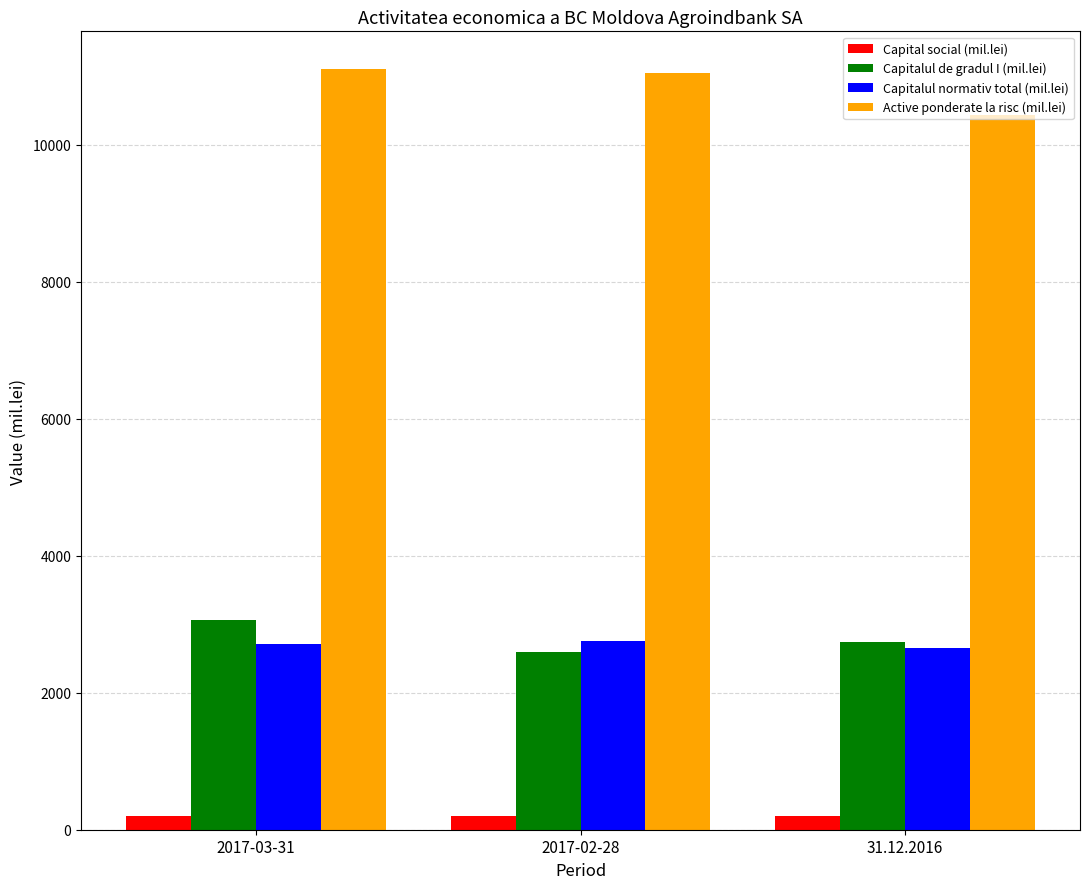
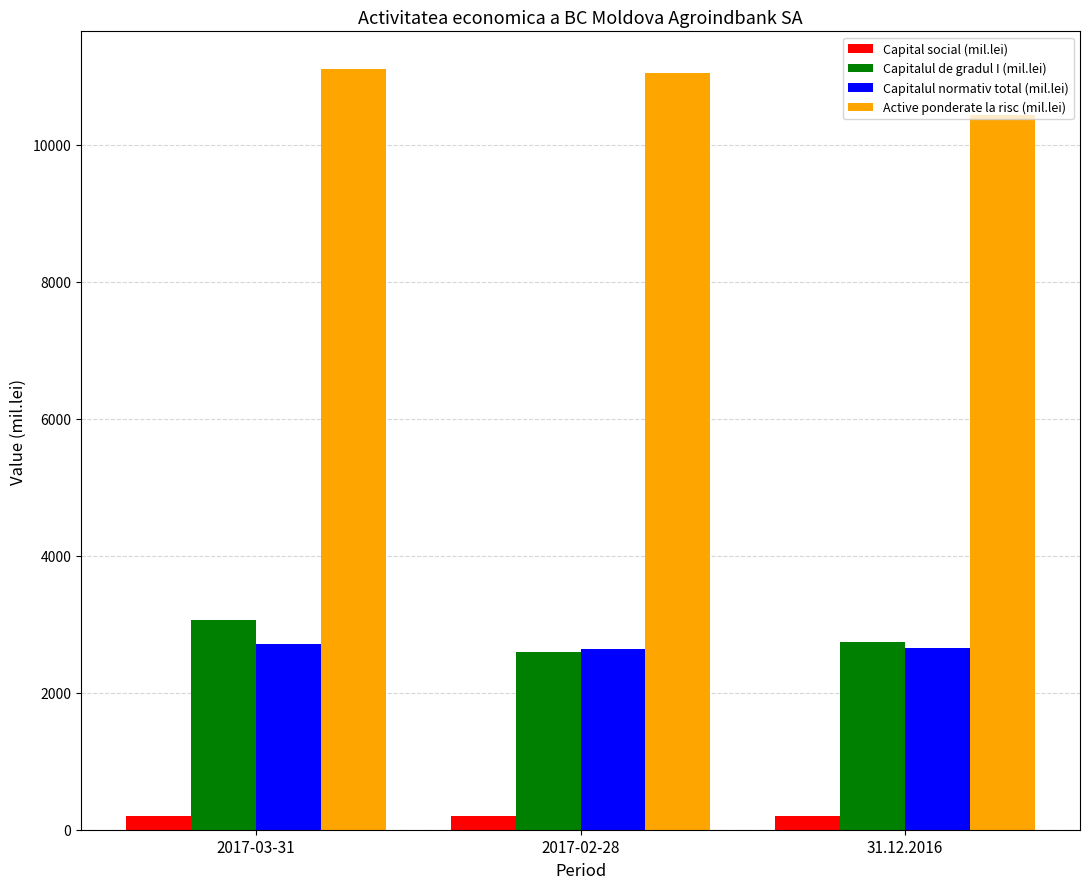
  {
    "Capital social (mil.lei)": {
      "2017-03-31": 200,
      "2017-02-28": 200,
      "31.12.2016": 200
    },
    "Capitalul de gradul I (mil.lei)": {
      "2017-03-31": 3100,
      "2017-02-28": 2600,
      "31.12.2016": 2700
    },
    "Capitalul normativ total (mil.lei)": {
      "2017-03-31": 2700,
-     "2017-02-28": 2800,
+     "2017-02-28": 2600,
      "31.12.2016": 2700
    },
    "Active ponderate la risc (mil.lei)": {
      "2017-03-31": 11100,
      "2017-02-28": 11000
    }
  }
